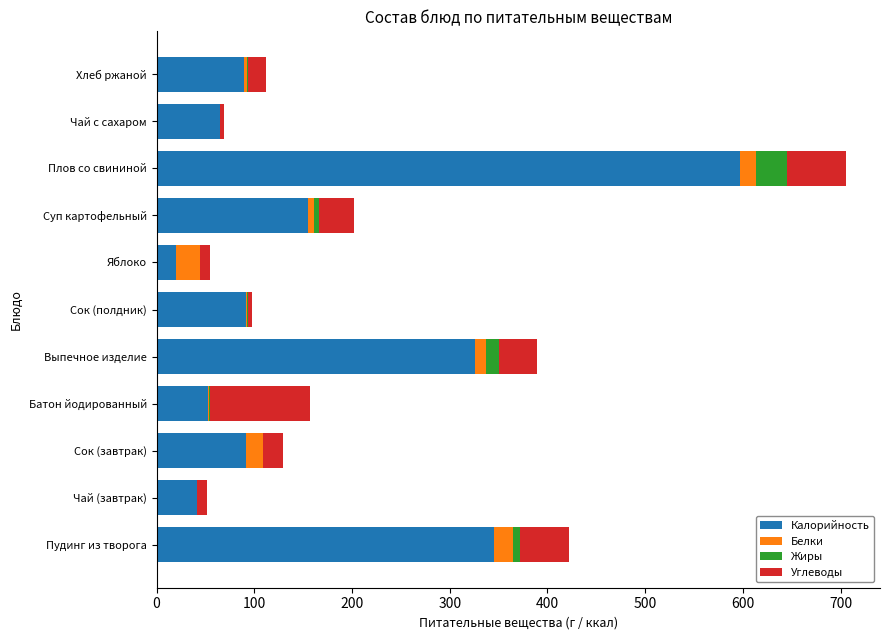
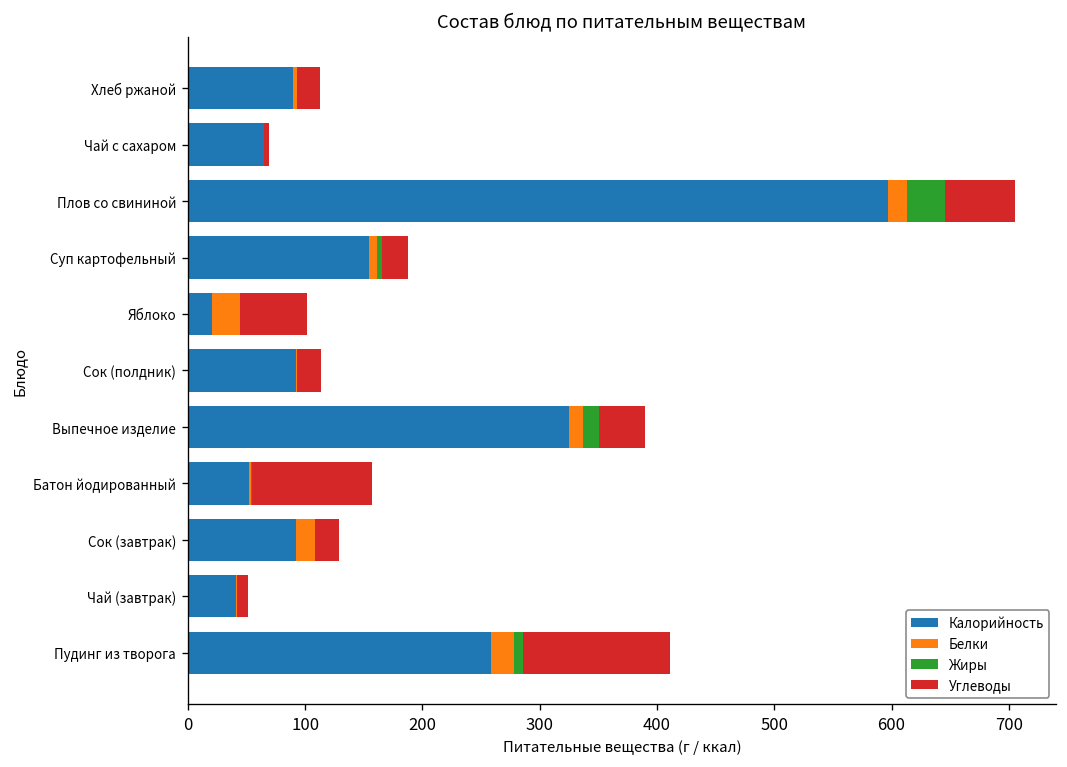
  {
    "Калорийность": {
      "Хлеб ржаной": 90,
      "Чай с сахаром": 60,
      "Плов со свининой": 600,
      "Суп картофельный": 150,
      "Яблоко": 20,
      "Сок (полдник)": 90,
      "Выпечное изделие": 330,
      "Батон йодированный": 50,
      "Сок (завтрак)": 90,
      "Чай (завтрак)": 40,
-     "Пудинг из творога": 340
+     "Пудинг из творога": 260
    },
    "Белки": {
      "Хлеб ржаной": 0,
      "Плов со свининой": 20,
      "Суп картофельный": 10,
      "Яблоко": 20,
      "Выпечное изделие": 10,
      "Сок (завтрак)": 20,
      "Пудинг из творога": 20
    },
    "Жиры": {
      "Плов со свининой": 30,
      "Суп картофельный": 0,
      "Выпечное изделие": 10,
      "Пудинг из творога": 10
    },
    "Углеводы": {
      "Хлеб ржаной": 20,
      "Чай с сахаром": 0,
      "Плов со свининой": 60,
-     "Суп картофельный": 40,
-     "Яблоко": 10,
-     "Сок (полдник)": 0,
+     "Суп картофельный": 20,
+     "Яблоко": 60,
+     "Сок (полдник)": 20,
      "Выпечное изделие": 40,
      "Батон йодированный": 100,
      "Сок (завтрак)": 20,
      "Чай (завтрак)": 10,
-     "Пудинг из творога": 50
+     "Пудинг из творога": 130
    }
  }
